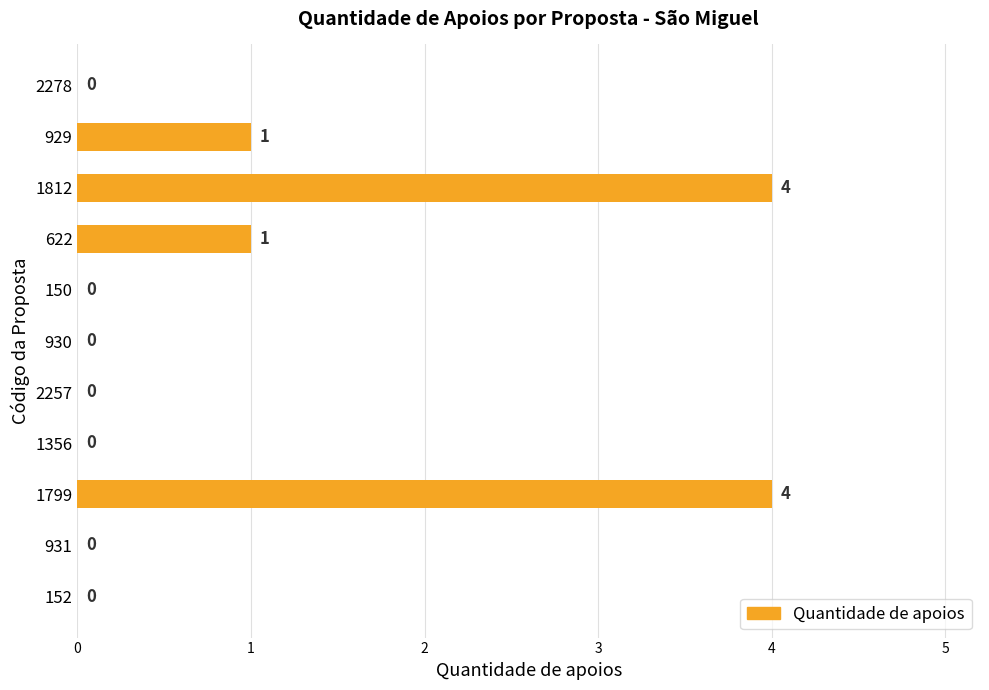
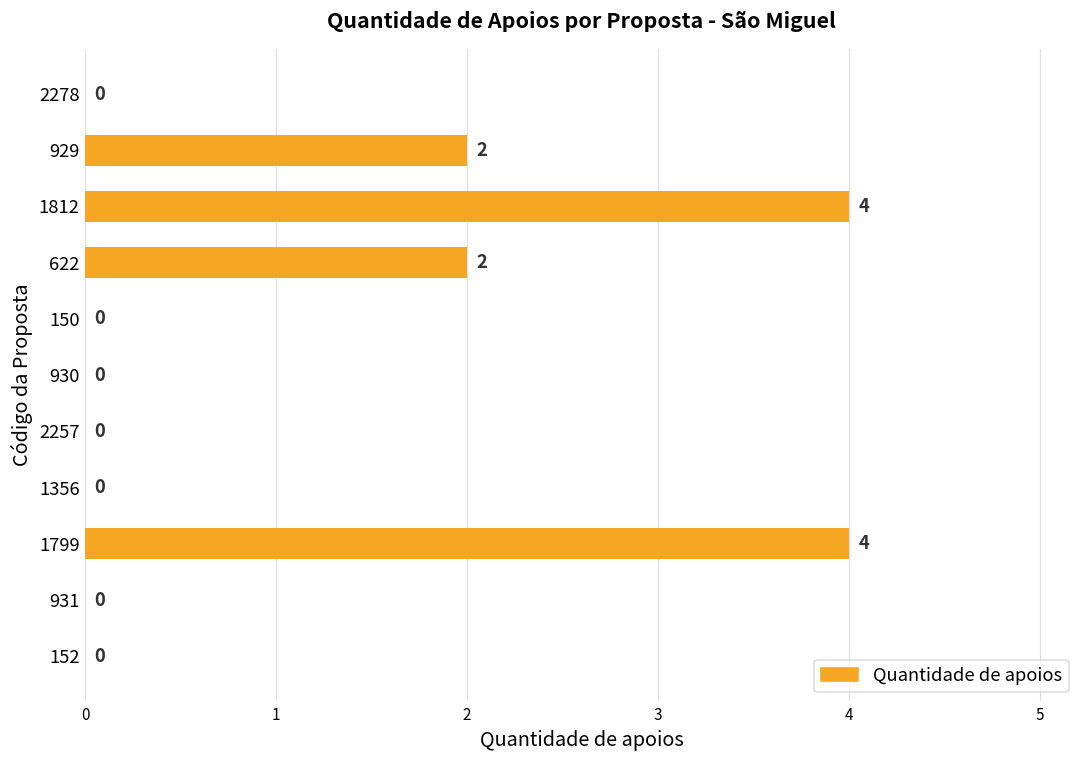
  {
    "2278": 0,
-   "929": 1,
+   "929": 2,
    "1812": 4,
-   "622": 1,
+   "622": 2,
    "150": 0,
    "930": 0,
    "2257": 0,
    "1356": 0,
    "1799": 4,
    "931": 0,
    "152": 0
  }
